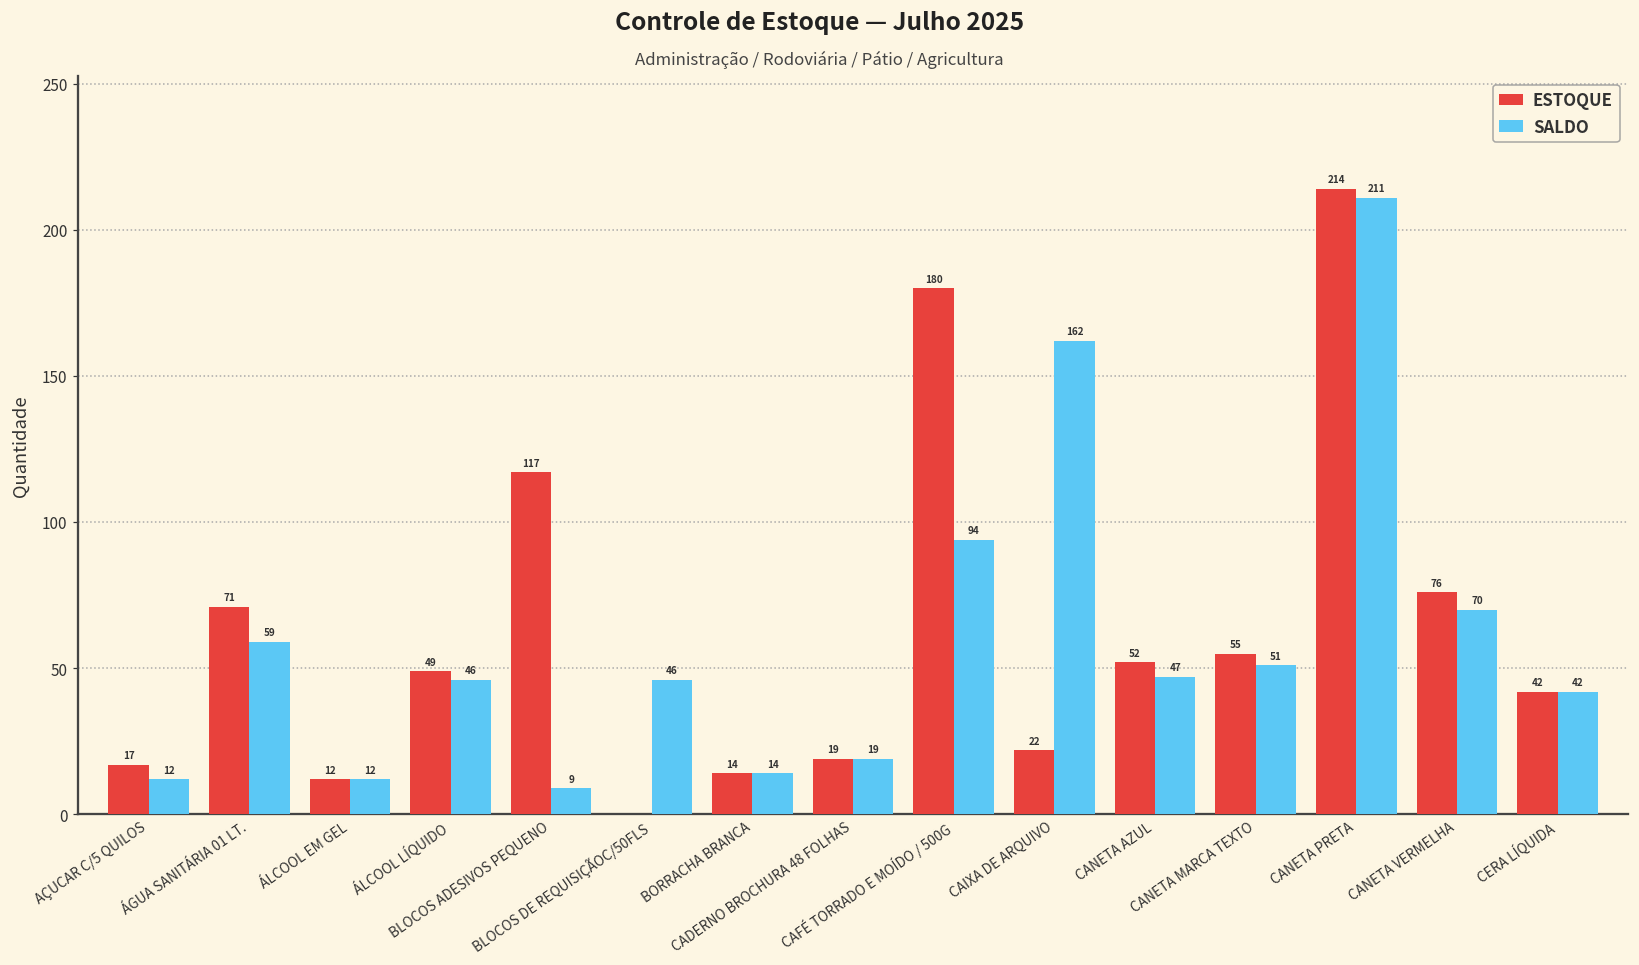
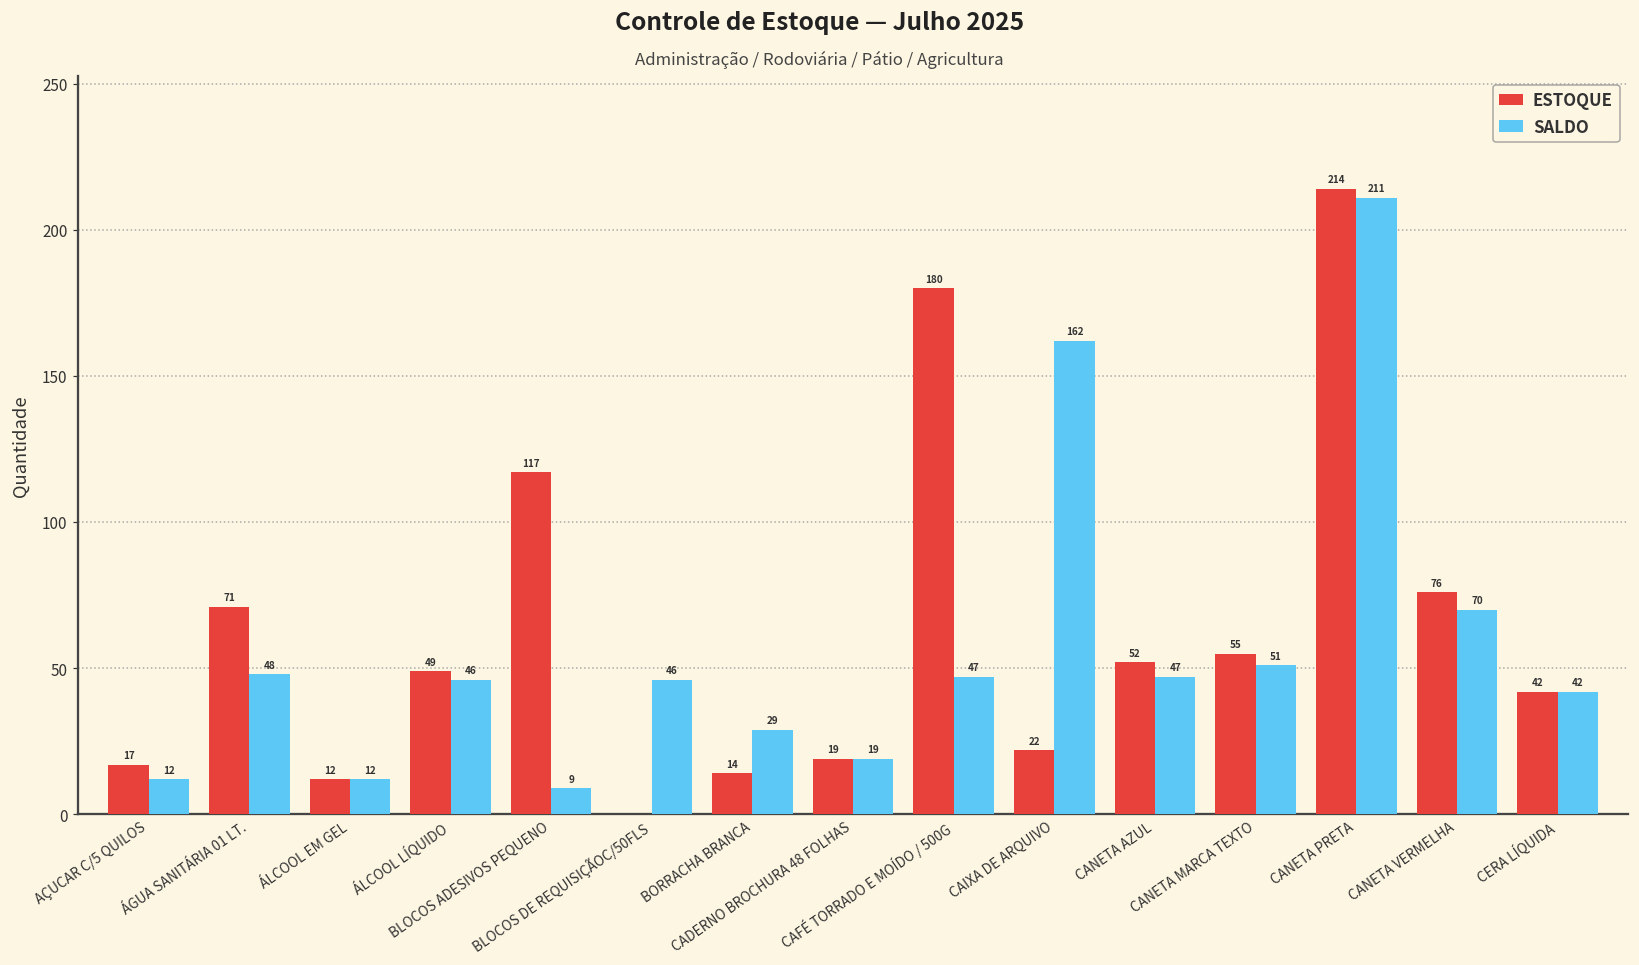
  {
    "ESTOQUE": {
      "AÇUCAR C/5 QUILOS": 17,
      "ÁGUA SANITÁRIA 01 LT.": 71,
      "ÁLCOOL EM GEL": 12,
      "ÁLCOOL LÍQUIDO": 49,
      "BLOCOS ADESIVOS PEQUENO": 117,
      "BORRACHA BRANCA": 14,
      "CADERNO BROCHURA 48 FOLHAS": 19,
      "CAFÉ TORRADO E MOÍDO / 500G": 180,
      "CAIXA DE ARQUIVO": 22,
      "CANETA AZUL": 52,
      "CANETA MARCA TEXTO": 55,
      "CANETA PRETA": 214,
      "CANETA VERMELHA": 76,
      "CERA LÍQUIDA": 42
    },
    "SALDO": {
      "AÇUCAR C/5 QUILOS": 12,
-     "ÁGUA SANITÁRIA 01 LT.": 59,
+     "ÁGUA SANITÁRIA 01 LT.": 48,
      "ÁLCOOL EM GEL": 12,
      "ÁLCOOL LÍQUIDO": 46,
      "BLOCOS ADESIVOS PEQUENO": 9,
      "BLOCOS DE REQUISIÇÃOC/50FLS": 46,
-     "BORRACHA BRANCA": 14,
+     "BORRACHA BRANCA": 29,
      "CADERNO BROCHURA 48 FOLHAS": 19,
-     "CAFÉ TORRADO E MOÍDO / 500G": 94,
+     "CAFÉ TORRADO E MOÍDO / 500G": 47,
      "CAIXA DE ARQUIVO": 162,
      "CANETA AZUL": 47,
      "CANETA MARCA TEXTO": 51,
      "CANETA PRETA": 211,
      "CANETA VERMELHA": 70,
      "CERA LÍQUIDA": 42
    }
  }
